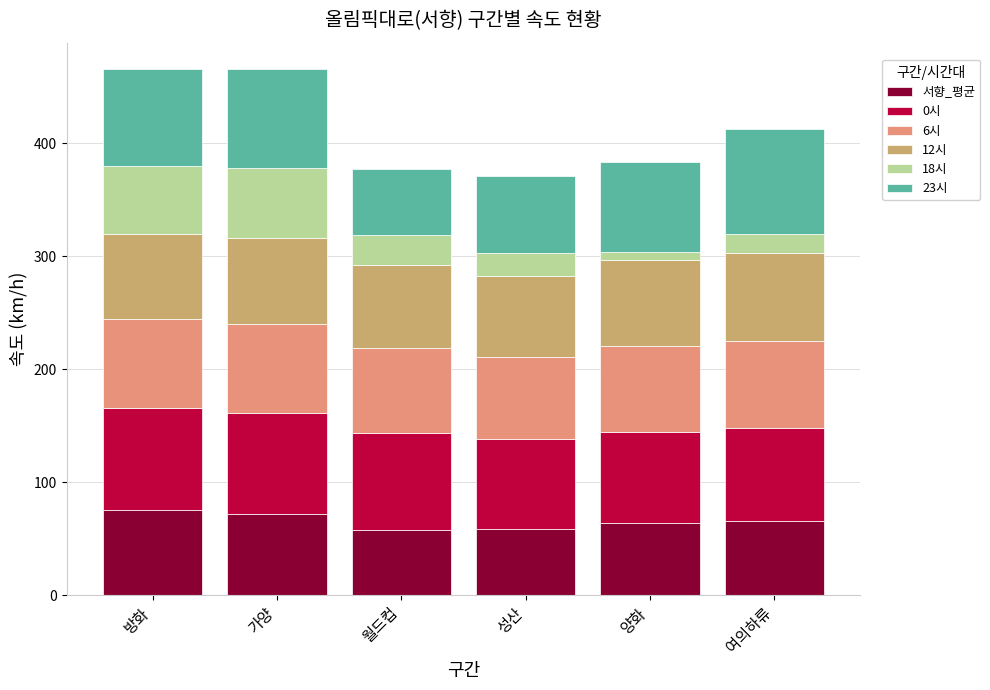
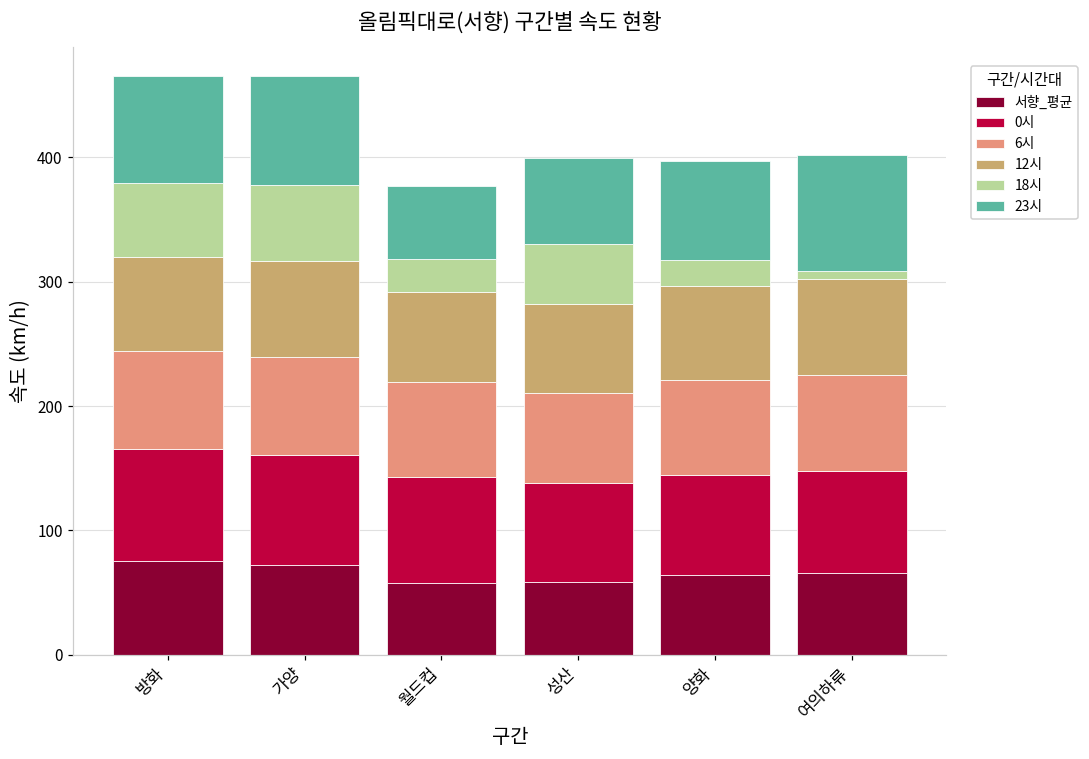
  {
    "18시": {
      "방화": 60,
      "가양": 62,
      "월드컵": 27,
-     "성산": 20,
-     "양화": 7,
-     "여의하류": 17
+     "성산": 48,
+     "양화": 21,
+     "여의하류": 7
    },
    "23시": {
      "방화": 86,
      "가양": 87,
      "월드컵": 59,
      "성산": 69,
      "양화": 80,
      "여의하류": 93
    }
  }
